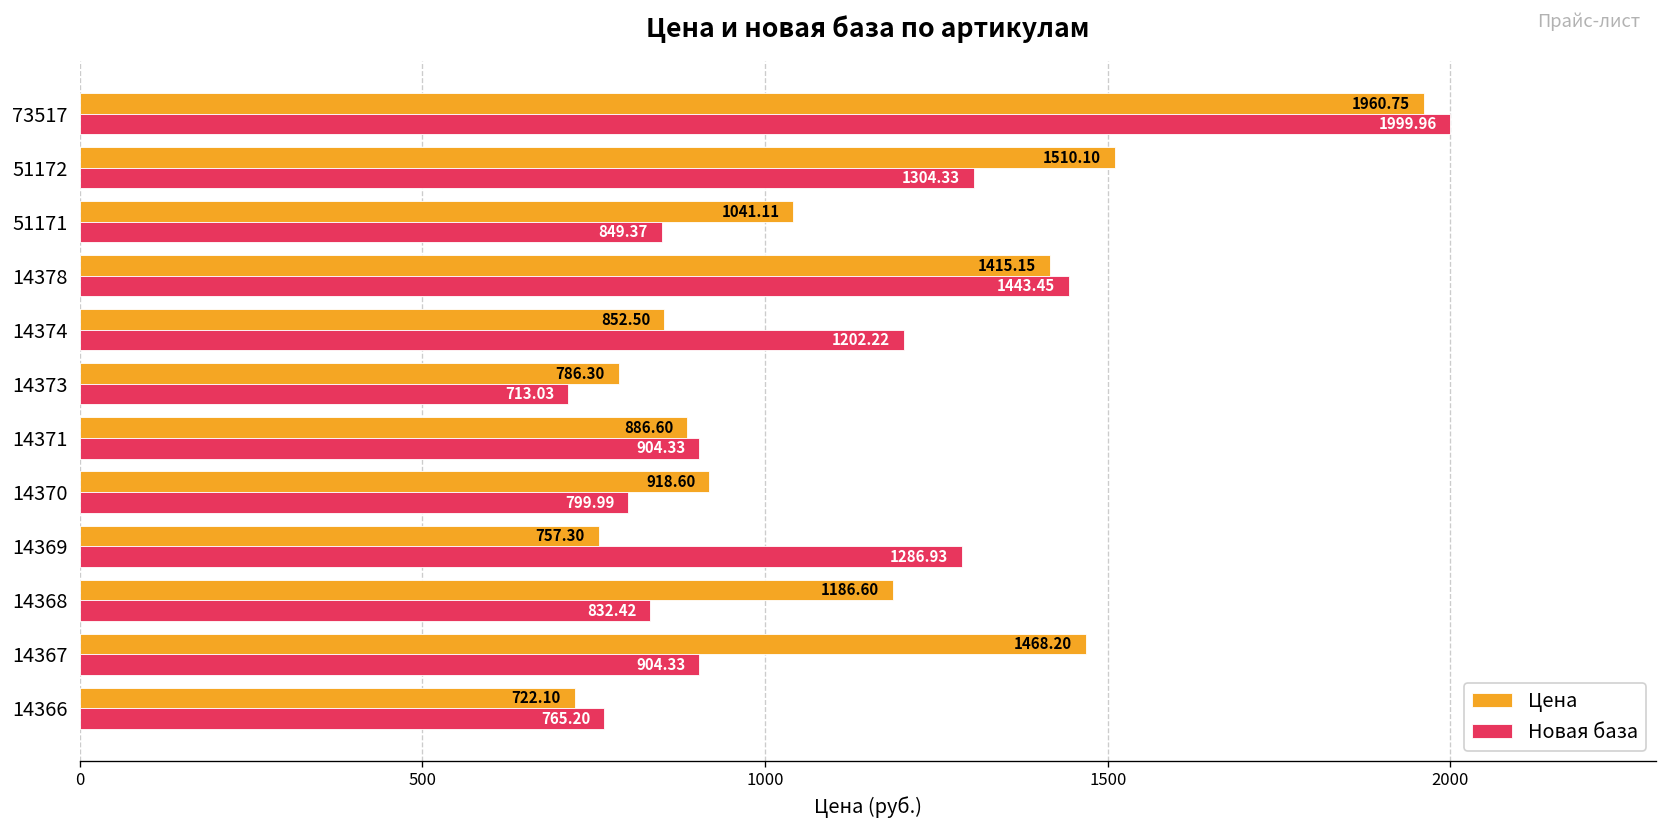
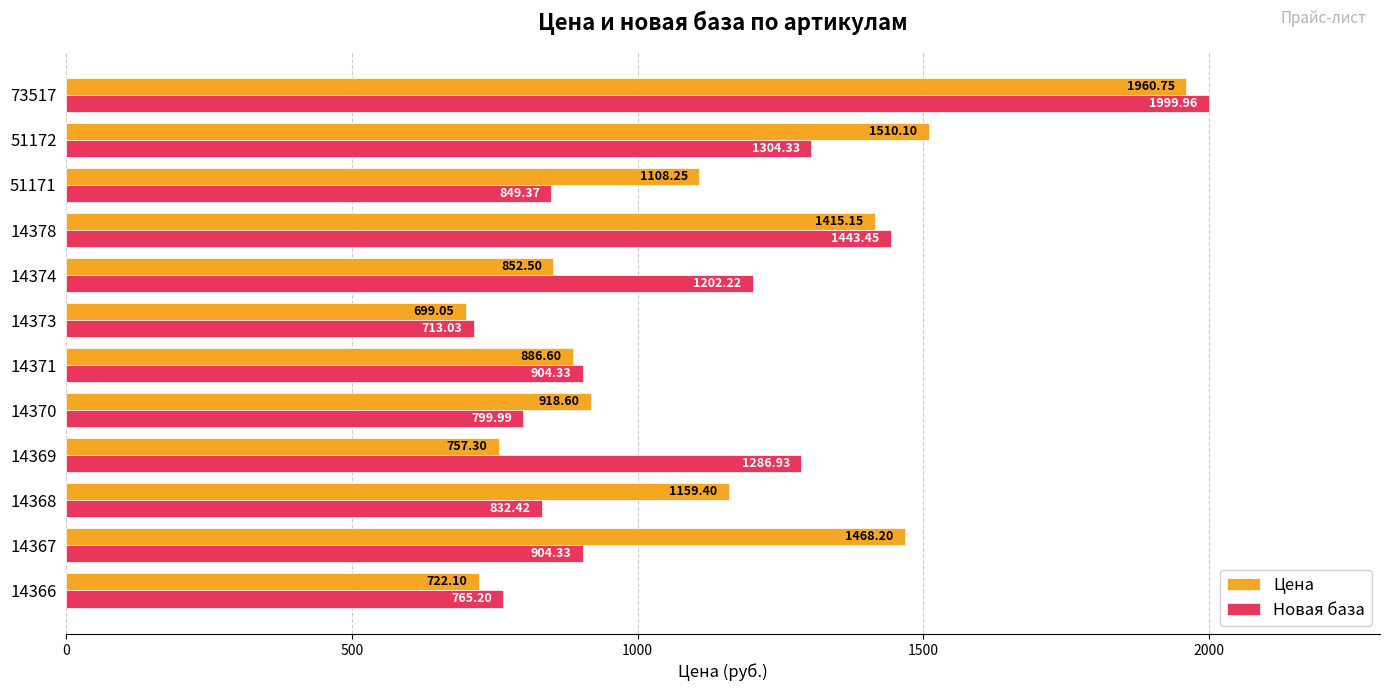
  {
    "Цена": {
      "73517": 1960.75,
      "51172": 1510.10,
-     "51171": 1041.11,
+     "51171": 1108.25,
      "14378": 1415.15,
      "14374": 852.50,
-     "14373": 786.30,
+     "14373": 699.05,
      "14371": 886.60,
      "14370": 918.60,
      "14369": 757.30,
-     "14368": 1186.60,
+     "14368": 1159.40,
      "14367": 1468.20,
      "14366": 722.10
    },
    "Новая база": {
      "73517": 1999.96,
      "51172": 1304.33,
      "51171": 849.37,
      "14378": 1443.45,
      "14374": 1202.22,
      "14373": 713.03,
      "14371": 904.33,
      "14370": 799.99,
      "14369": 1286.93,
      "14368": 832.42,
      "14367": 904.33,
      "14366": 765.20
    }
  }
